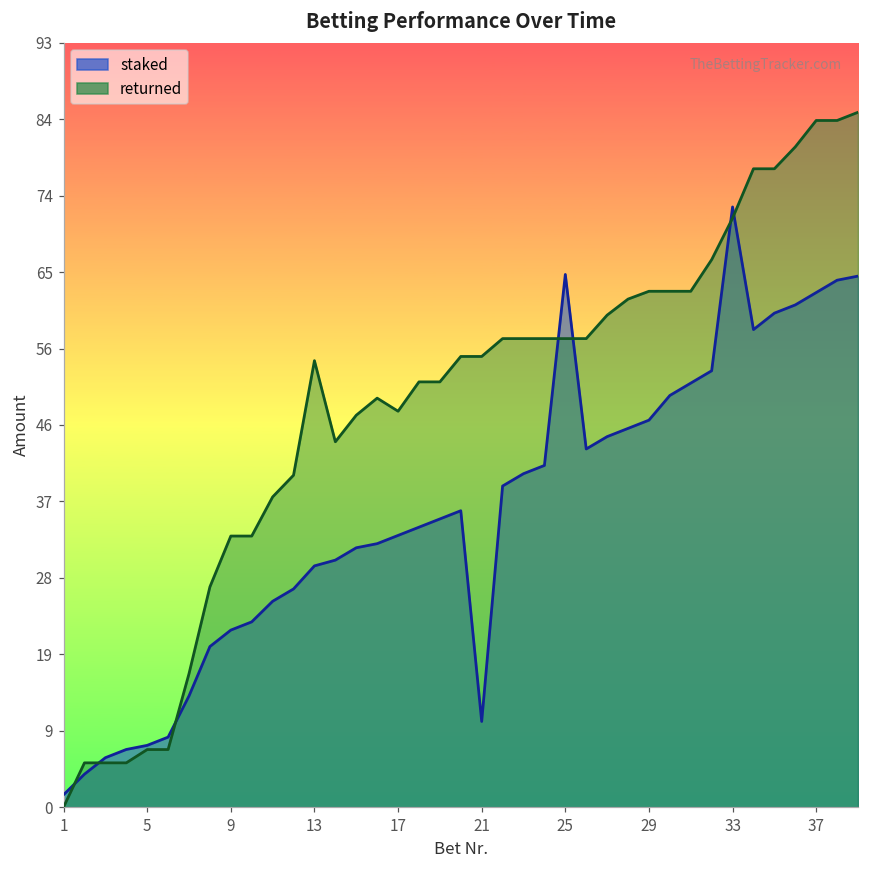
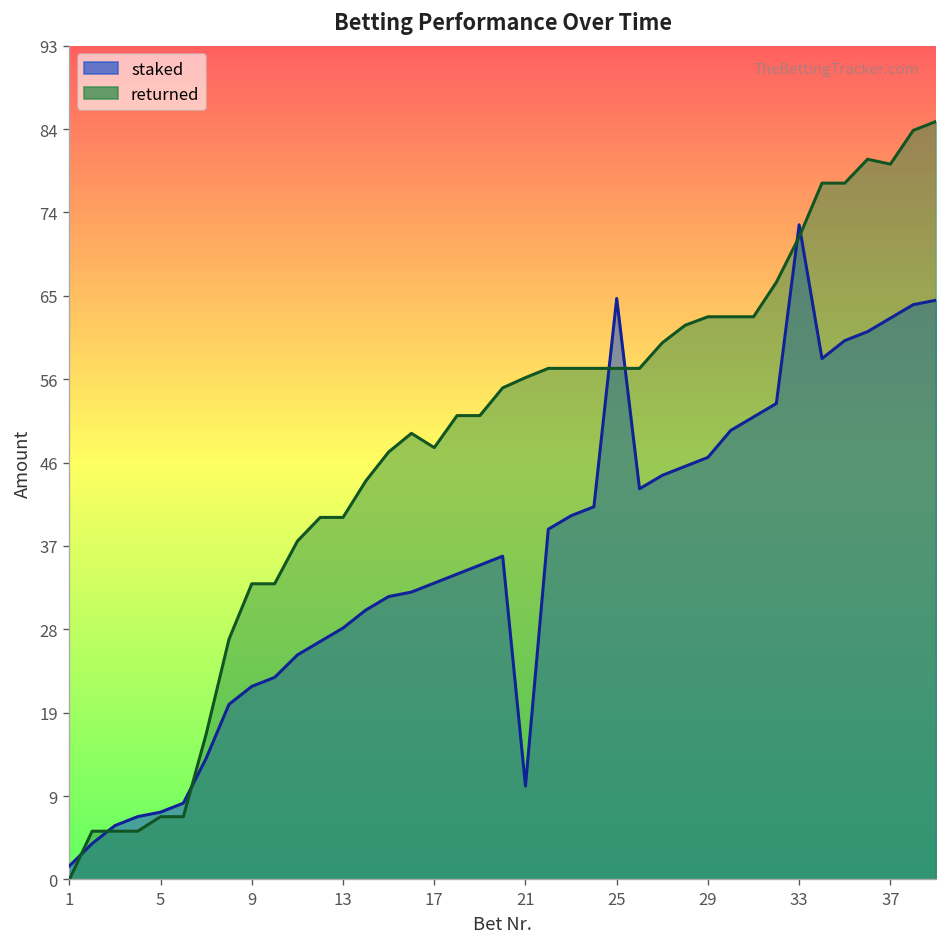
  {
    "staked": {
      "1": 2,
      "5": 8,
      "9": 22,
-     "13": 29,
+     "13": 28,
      "17": 33,
      "21": 10,
      "25": 65,
      "29": 47,
      "33": 73,
      "37": 63
    },
    "returned": {
      "1": 0,
      "5": 7,
      "9": 33,
-     "13": 54,
+     "13": 40,
      "17": 48,
-     "21": 55,
+     "21": 56,
      "25": 57,
      "29": 63,
      "33": 72,
-     "37": 83
+     "37": 80
    }
  }
